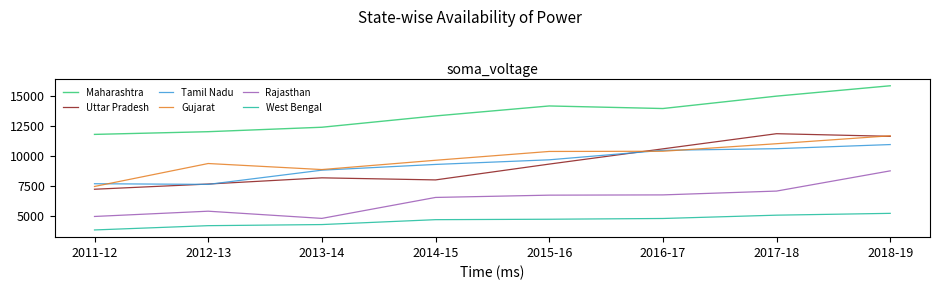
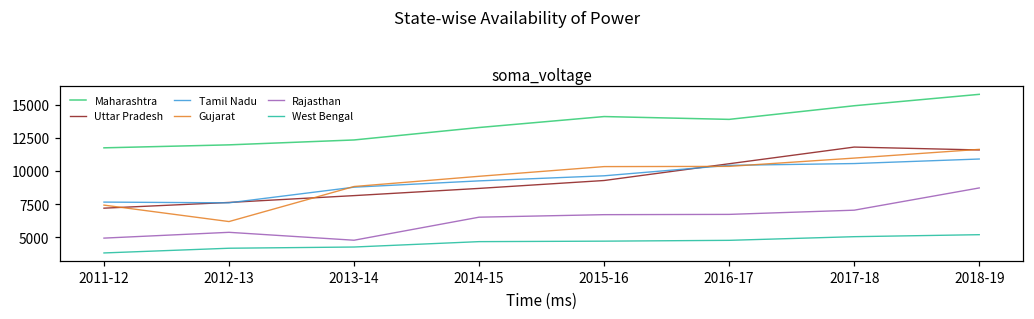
  {
    "Uttar Pradesh": {
      "2011-12": 7200,
      "2013-14": 8200,
-     "2014-15": 8000,
+     "2014-15": 8700,
      "2015-16": 9300,
      "2017-18": 11800
    },
    "Tamil Nadu": {
      "2011-12": 7700,
      "2014-15": 9300,
      "2015-16": 9700,
      "2017-18": 10600,
      "2018-19": 10900
    },
    "Gujarat": {
      "2011-12": 7400,
-     "2012-13": 9400,
+     "2012-13": 6200,
      "2014-15": 9600,
      "2015-16": 10400,
      "2017-18": 11000
    },
    "Rajasthan": {
      "2011-12": 4900,
      "2012-13": 5400,
      "2013-14": 4800,
      "2014-15": 6500,
      "2015-16": 6700,
      "2016-17": 6700,
      "2017-18": 7100,
      "2018-19": 8700
    }
  }
